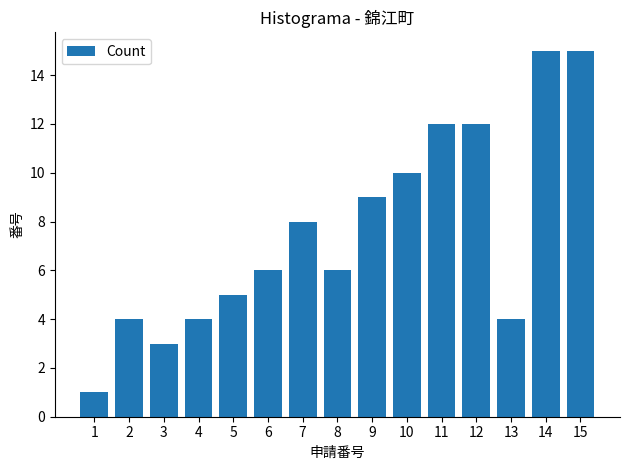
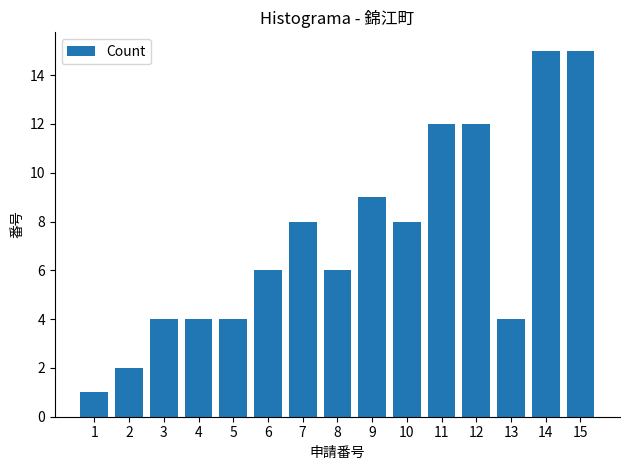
  {
    "1": 1,
-   "2": 4,
-   "3": 3,
+   "2": 2,
+   "3": 4,
    "4": 4,
-   "5": 5,
+   "5": 4,
    "6": 6,
    "7": 8,
    "8": 6,
    "9": 9,
-   "10": 10,
+   "10": 8,
    "11": 12,
    "12": 12,
    "13": 4,
    "14": 15,
    "15": 15
  }
